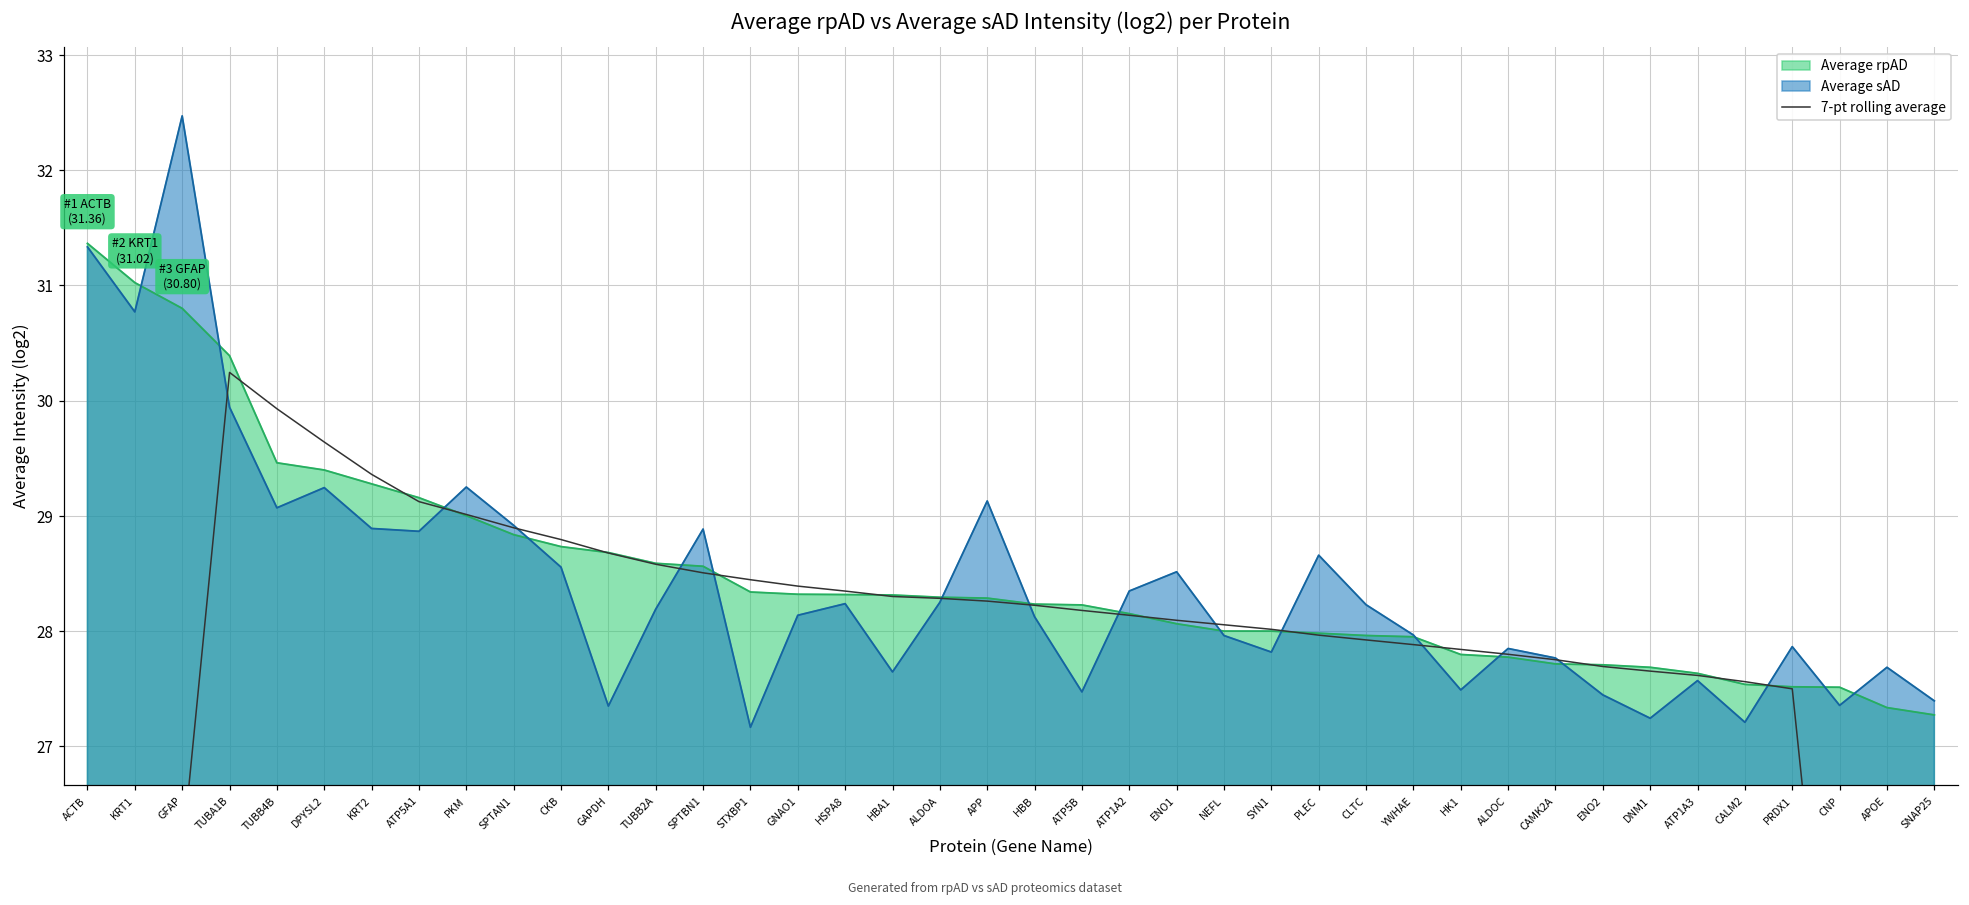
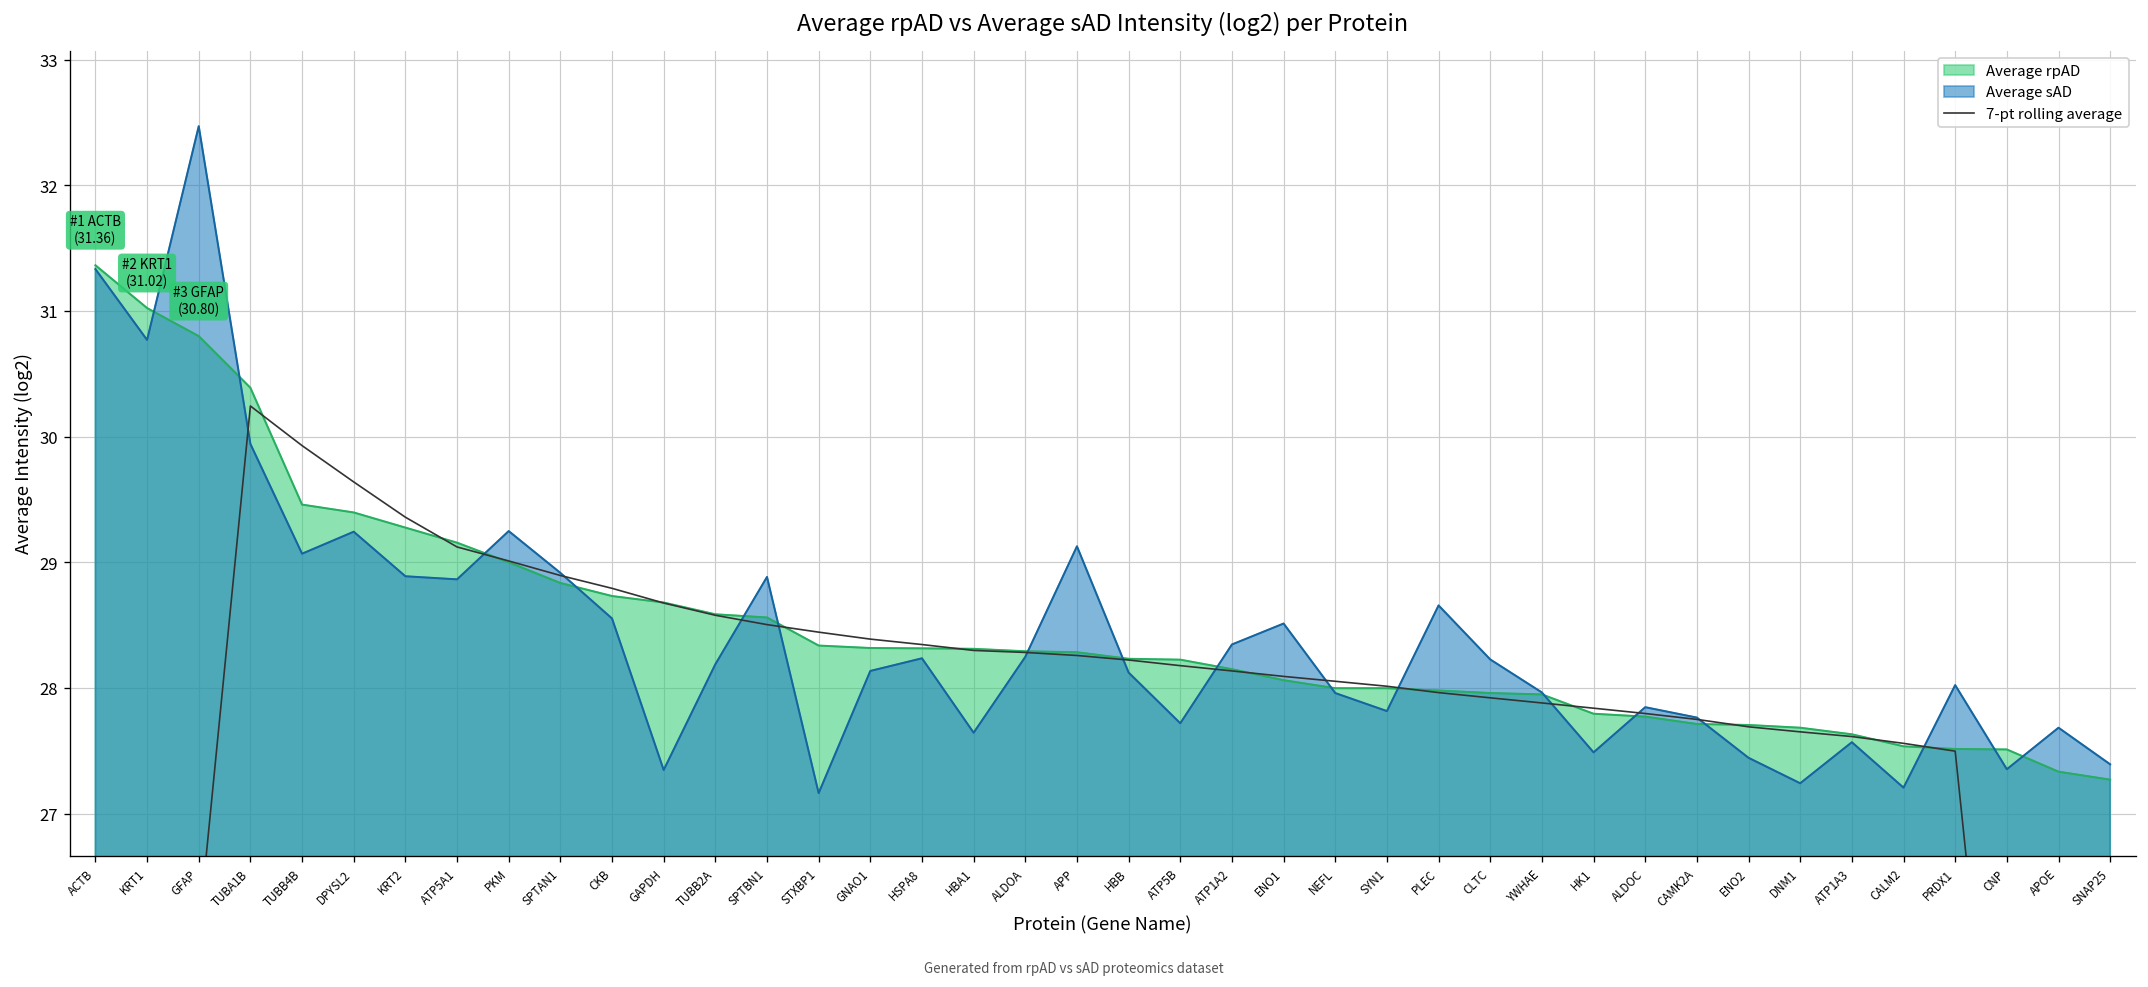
  {
    "Average rpAD": {
      "TUBA1B": 30.39,
      "TUBB4B": 29.46,
      "DPYSL2": 29.40,
      "KRT2": 29.28,
      "ATP5A1": 29.16,
      "SPTAN1": 28.84,
      "CKB": 28.73,
      "SPTBN1": 28.56,
      "STXBP1": 28.34,
      "GNAO1": 28.32,
      "HSPA8": 28.32,
      "APP": 28.29,
      "ATP5B": 28.23,
      "ENO1": 28.06,
      "NEFL": 28.00,
      "CLTC": 27.96,
      "HK1": 27.80,
      "ALDOC": 27.77,
      "CAMK2A": 27.71,
      "DNM1": 27.69,
      "CNP": 27.51,
      "APOE": 27.34,
      "SNAP25": 27.27
    },
    "Average sAD": {
      "ACTB": 31.33,
      "KRT1": 30.77,
      "GFAP": 32.47,
      "TUBA1B": 29.94,
      "TUBB4B": 29.07,
      "DPYSL2": 29.24,
      "KRT2": 28.89,
      "ATP5A1": 28.87,
      "PKM": 29.25,
      "CKB": 28.55,
      "GAPDH": 27.35,
      "TUBB2A": 28.19,
      "SPTBN1": 28.88,
      "STXBP1": 27.16,
      "GNAO1": 28.14,
      "HSPA8": 28.24,
      "HBA1": 27.65,
      "ALDOA": 28.25,
      "APP": 29.13,
      "HBB": 28.12,
-     "ATP5B": 27.47,
+     "ATP5B": 27.72,
      "ATP1A2": 28.35,
      "ENO1": 28.51,
      "NEFL": 27.96,
      "SYN1": 27.82,
      "PLEC": 28.66,
      "CLTC": 28.23,
      "HK1": 27.49,
      "ALDOC": 27.85,
      "ENO2": 27.45,
      "DNM1": 27.24,
      "ATP1A3": 27.57,
      "CALM2": 27.21,
-     "PRDX1": 27.86,
+     "PRDX1": 28.02,
      "CNP": 27.35,
      "APOE": 27.68,
      "SNAP25": 27.39
    },
    "7-pt rolling average": {
      "TUBA1B": 30.24,
      "TUBB4B": 29.93,
      "DPYSL2": 29.64,
      "KRT2": 29.36,
      "ATP5A1": 29.12,
      "CKB": 28.79,
      "SPTBN1": 28.51,
      "STXBP1": 28.45,
      "GNAO1": 28.39,
      "HSPA8": 28.35,
      "APP": 28.26,
      "ATP5B": 28.18,
      "ENO1": 28.09,
      "NEFL": 28.05,
      "CLTC": 27.92,
      "YWHAE": 27.88,
      "HK1": 27.84,
      "ALDOC": 27.80,
      "DNM1": 27.65
    }
  }
